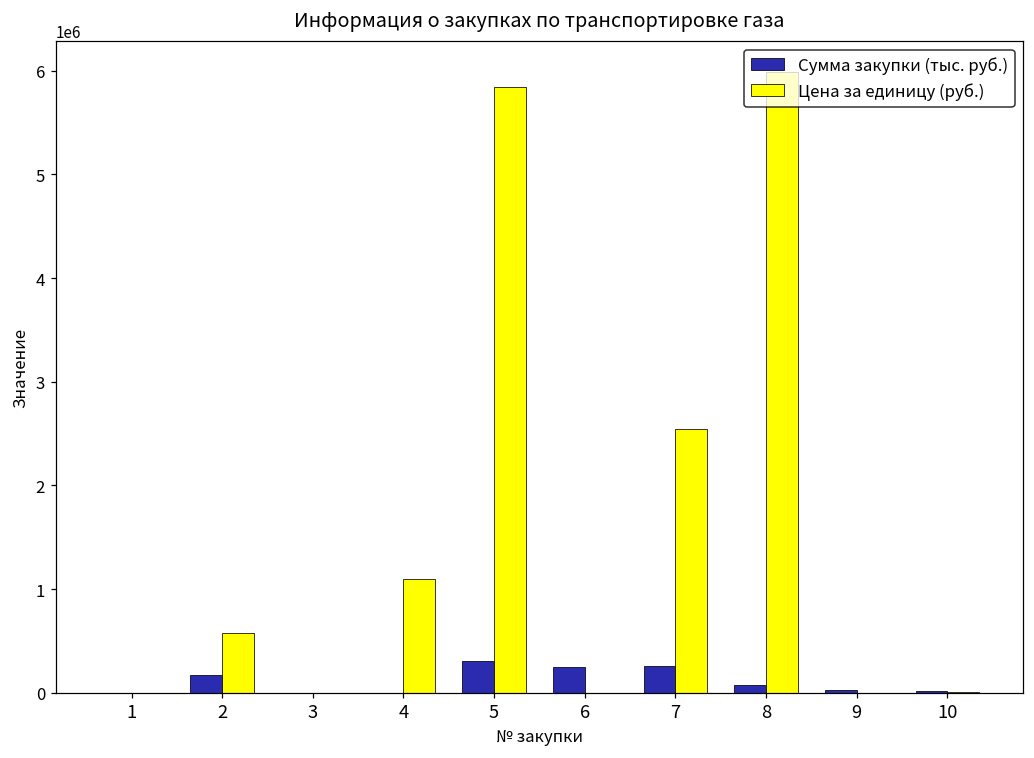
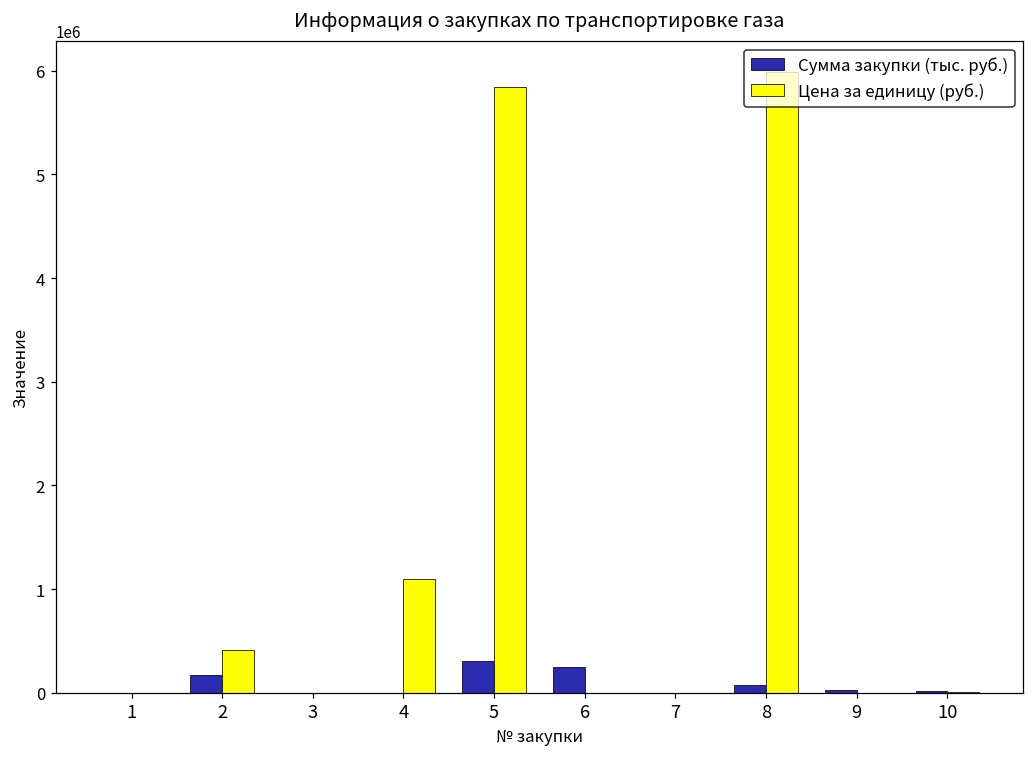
  {
    "Сумма закупки (тыс. руб.)": {
      "2": 200000,
      "5": 300000,
      "6": 300000,
-     "7": 300000,
+     "7": 0,
      "8": 100000,
      "9": 0
    },
    "Цена за единицу (руб.)": {
      "1": 0,
-     "2": 600000,
+     "2": 400000,
      "3": 0,
      "4": 1100000,
      "5": 5800000,
      "6": 0,
-     "7": 2500000,
+     "7": 0,
      "9": 0
    }
  }
